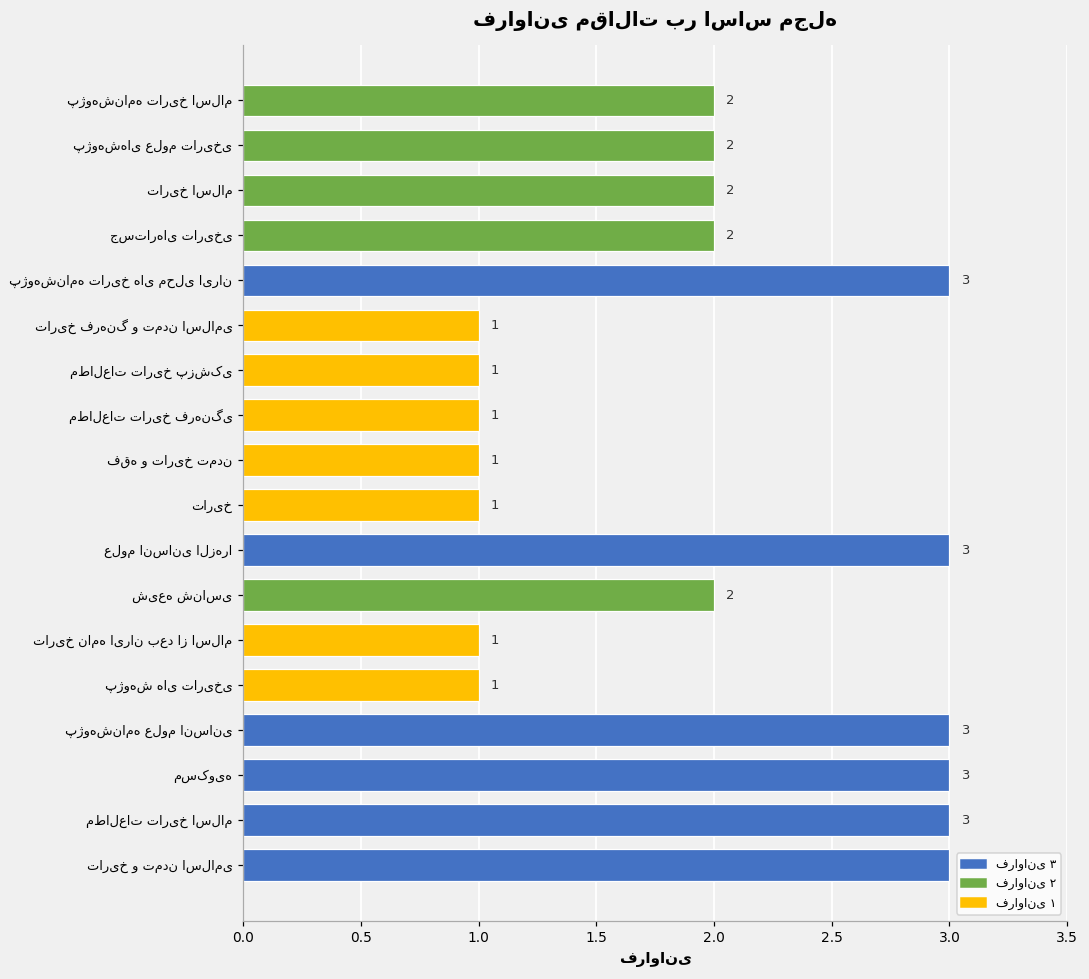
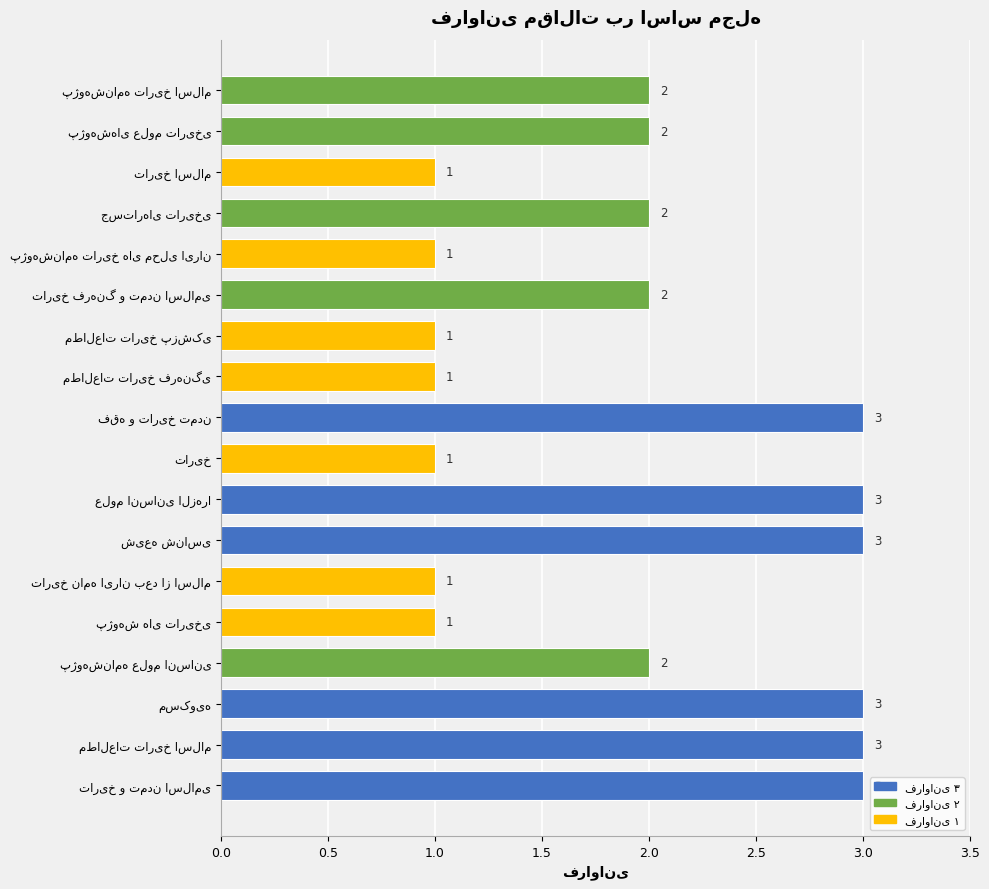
  {
    "پژوهشنامه تاریخ اسلام": 2,
    "پژوهشهای علوم تاریخی": 2,
-   "تاریخ اسلام": 2,
+   "تاریخ اسلام": 1,
    "جستارهای تاریخی": 2,
-   "پژوهشنامه تاریخ های محلی ایران": 3,
-   "تاریخ فرهنگ و تمدن اسلامی": 1,
+   "پژوهشنامه تاریخ های محلی ایران": 1,
+   "تاریخ فرهنگ و تمدن اسلامی": 2,
    "مطالعات تاریخ پزشکی": 1,
    "مطالعات تاریخ فرهنگی": 1,
-   "فقه و تاریخ تمدن": 1,
+   "فقه و تاریخ تمدن": 3,
    "تاریخ": 1,
    "علوم انسانی الزهرا": 3,
-   "شیعه شناسی": 2,
+   "شیعه شناسی": 3,
    "تاریخ نامه ایران بعد از اسلام": 1,
    "پژوهش های تاریخی": 1,
-   "پژوهشنامه علوم انسانی": 3,
+   "پژوهشنامه علوم انسانی": 2,
    "مسکویه": 3,
    "مطالعات تاریخ اسلام": 3
  }
